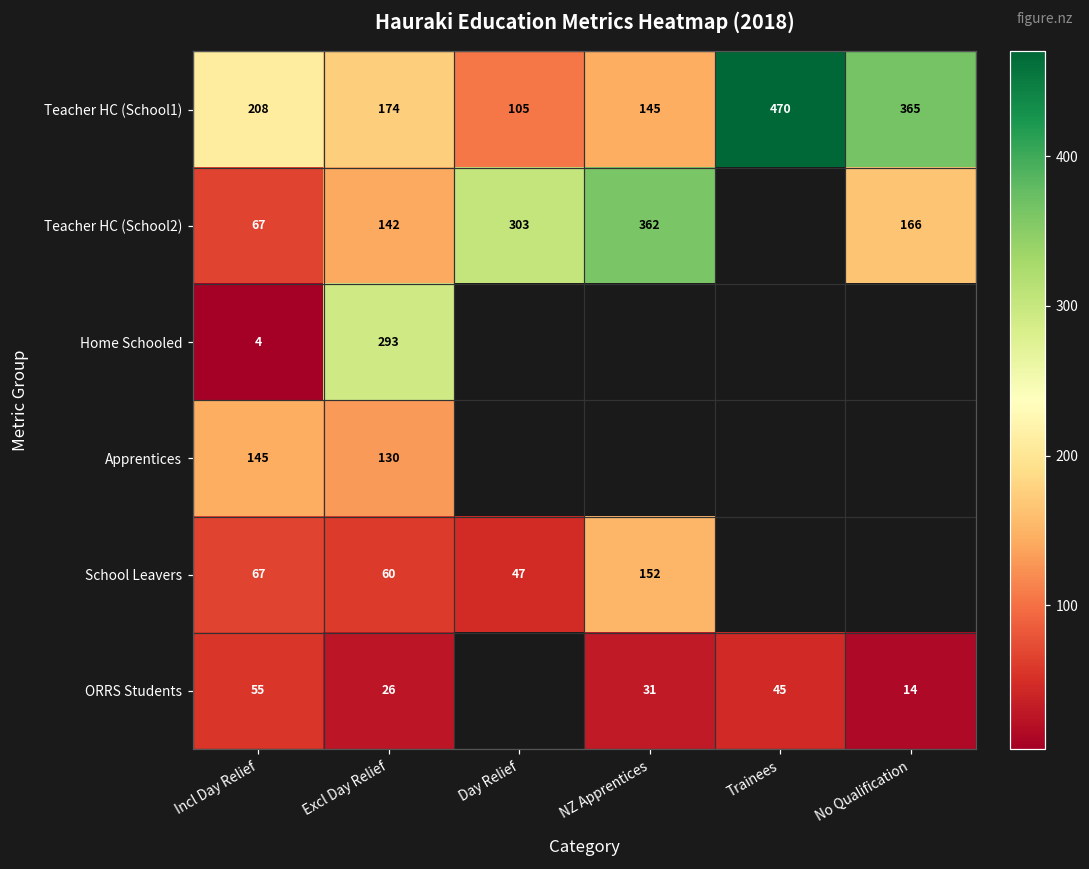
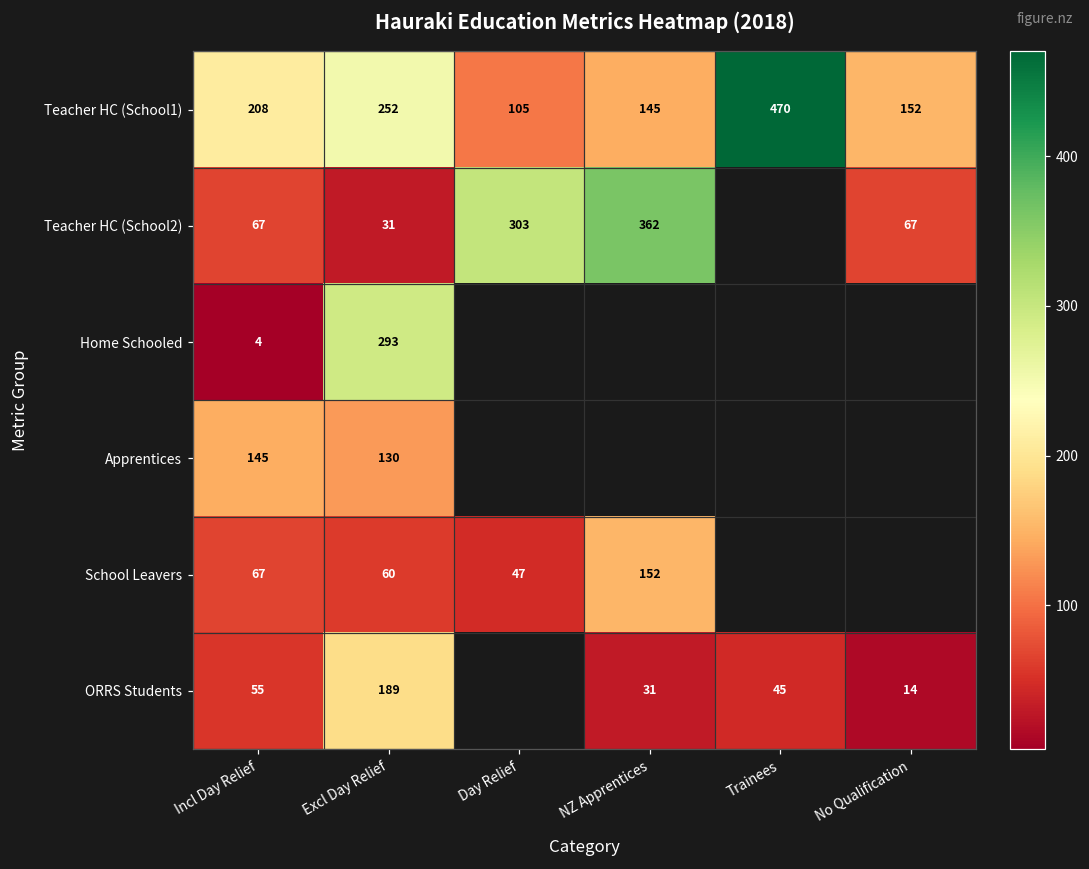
  {
    "Teacher HC (School1)": {
      "Incl Day Relief": 208,
-     "Excl Day Relief": 174,
+     "Excl Day Relief": 252,
      "Day Relief": 105,
      "NZ Apprentices": 145,
      "Trainees": 470,
-     "No Qualification": 365
+     "No Qualification": 152
    },
    "Teacher HC (School2)": {
      "Incl Day Relief": 67,
-     "Excl Day Relief": 142,
+     "Excl Day Relief": 31,
      "Day Relief": 303,
      "NZ Apprentices": 362,
-     "No Qualification": 166
+     "No Qualification": 67
    },
    "Home Schooled": {
      "Incl Day Relief": 4,
      "Excl Day Relief": 293
    },
    "Apprentices": {
      "Incl Day Relief": 145,
      "Excl Day Relief": 130
    },
    "School Leavers": {
      "Incl Day Relief": 67,
      "Excl Day Relief": 60,
      "Day Relief": 47,
      "NZ Apprentices": 152
    },
    "ORRS Students": {
      "Incl Day Relief": 55,
-     "Excl Day Relief": 26,
+     "Excl Day Relief": 189,
      "NZ Apprentices": 31,
      "Trainees": 45,
      "No Qualification": 14
    }
  }
